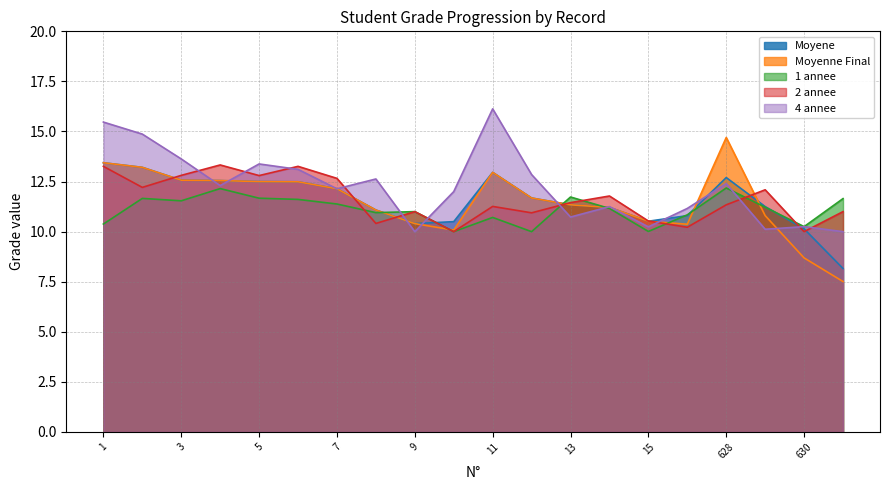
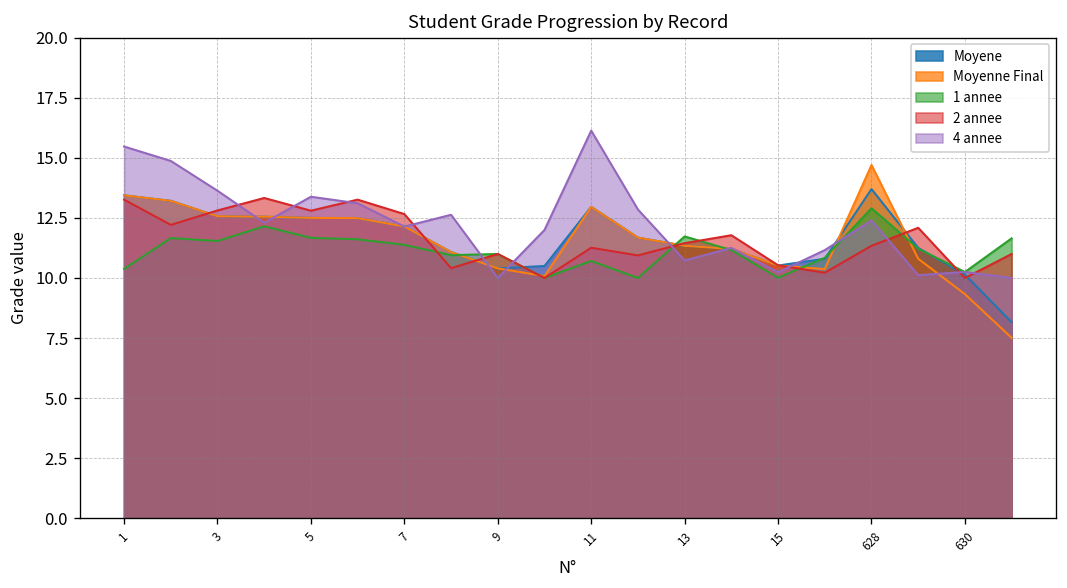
  {
    "Moyene": {
-     "628": 12.7
+     "628": 13.7
    },
    "Moyenne Final": {
      "628": 14.7,
-     "630": 8.7
+     "630": 9.3
    },
    "1 annee": {
-     "628": 12.2
+     "628": 12.9
    },
    "2 annee": {
      "628": 11.3,
      "630": 10.0
    },
    "4 annee": {
      "628": 12.4
    }
  }
